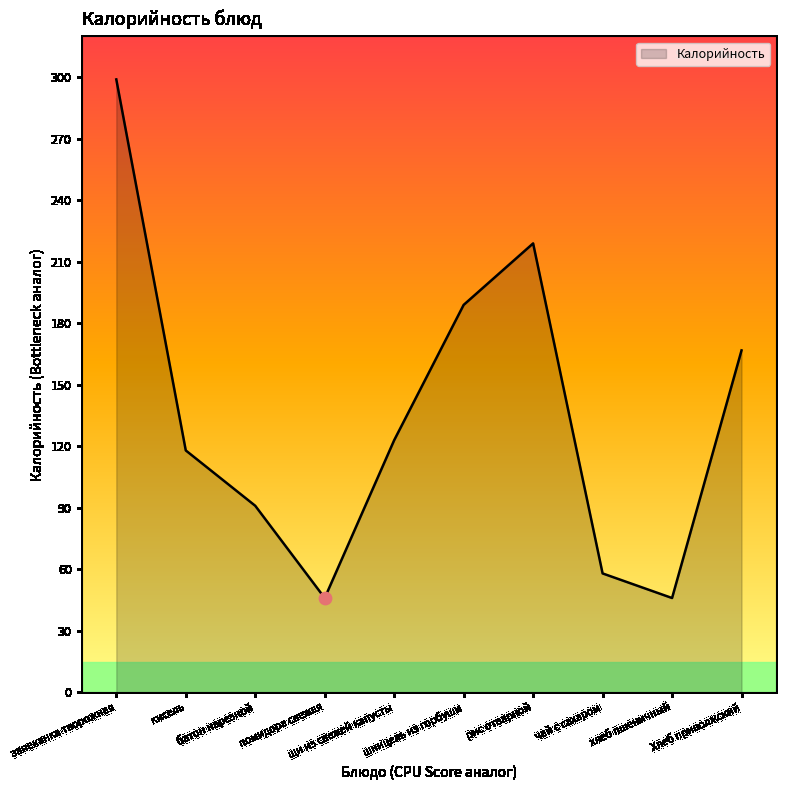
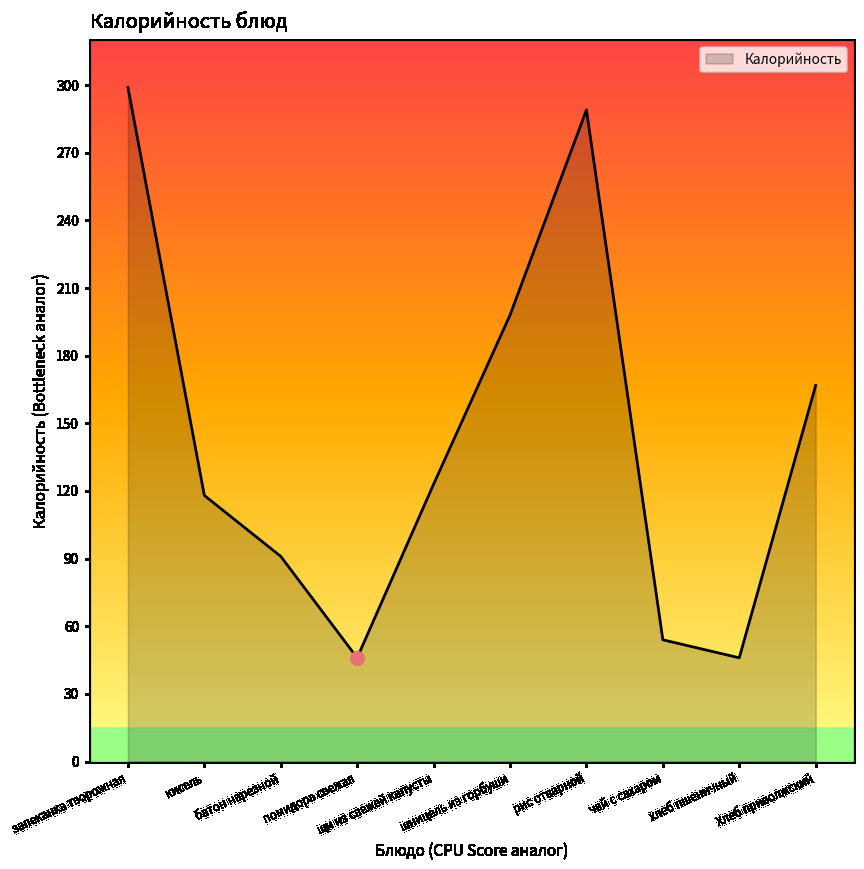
  {
    "Калорийность": {
      "запеканка творожная": 299,
      "кисель": 118,
      "батон нарезной": 91,
      "щи из свежей капусты": 123,
-     "шницель из горбуши": 189,
-     "рис отварной": 219,
-     "чай с сахаром": 58,
+     "шницель из горбуши": 198,
+     "рис отварной": 289,
+     "чай с сахаром": 54,
      "хлеб пшеничный": 46,
      "Хлеб приволжский": 167
    }
  }
